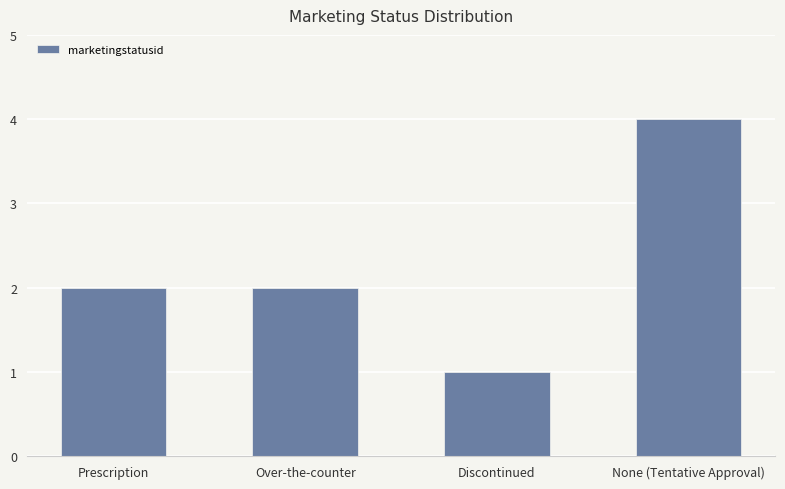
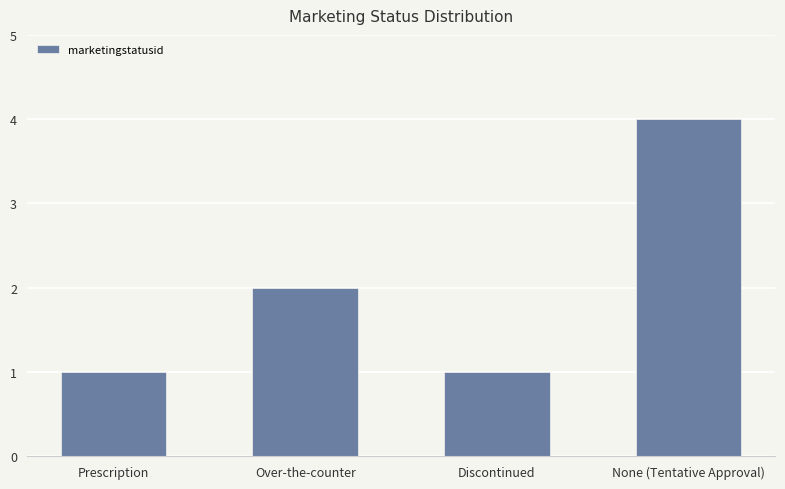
  {
-   "Prescription": 2,
+   "Prescription": 1,
    "Over-the-counter": 2,
    "Discontinued": 1,
    "None (Tentative Approval)": 4
  }
